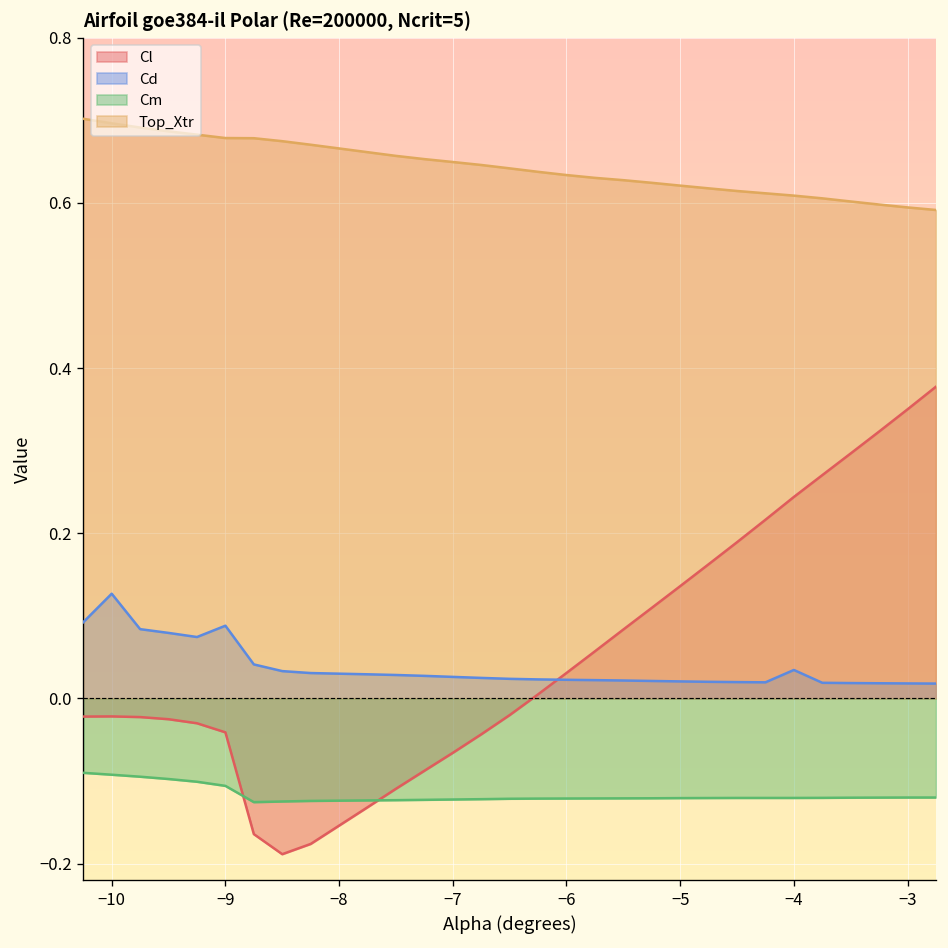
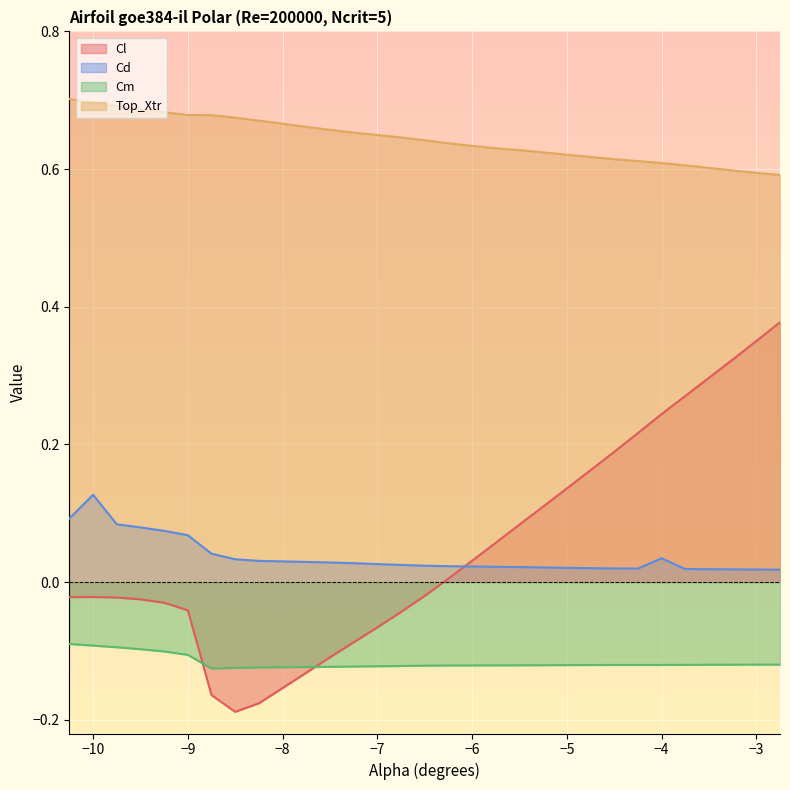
  {
    "Cd": {
      "−10": 0.13,
-     "−9": 0.09,
+     "−9": 0.07,
      "−7": 0.03,
      "−6": 0.02,
      "−5": 0.02,
      "−4": 0.03,
      "−3": 0.02
    }
  }
